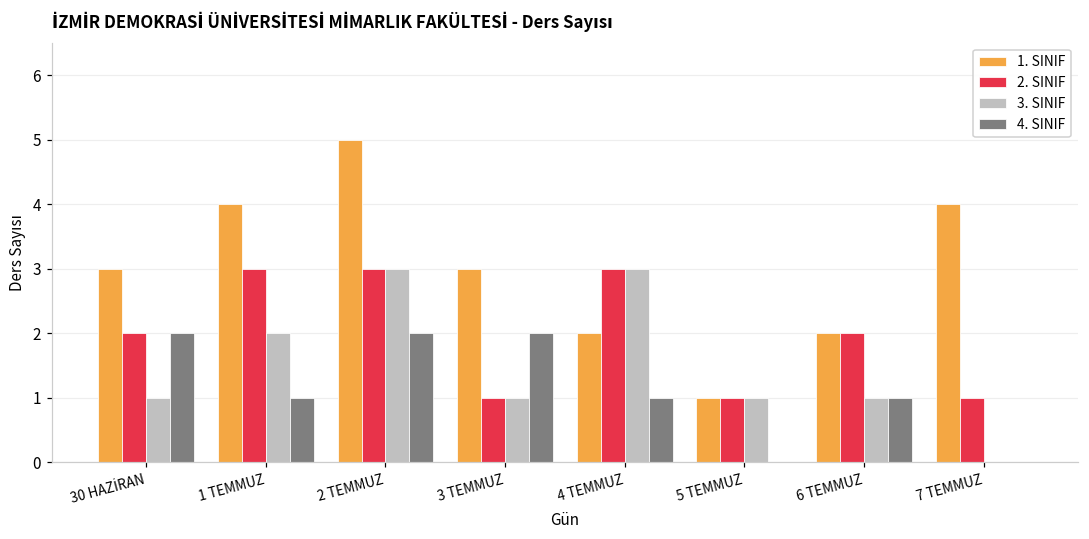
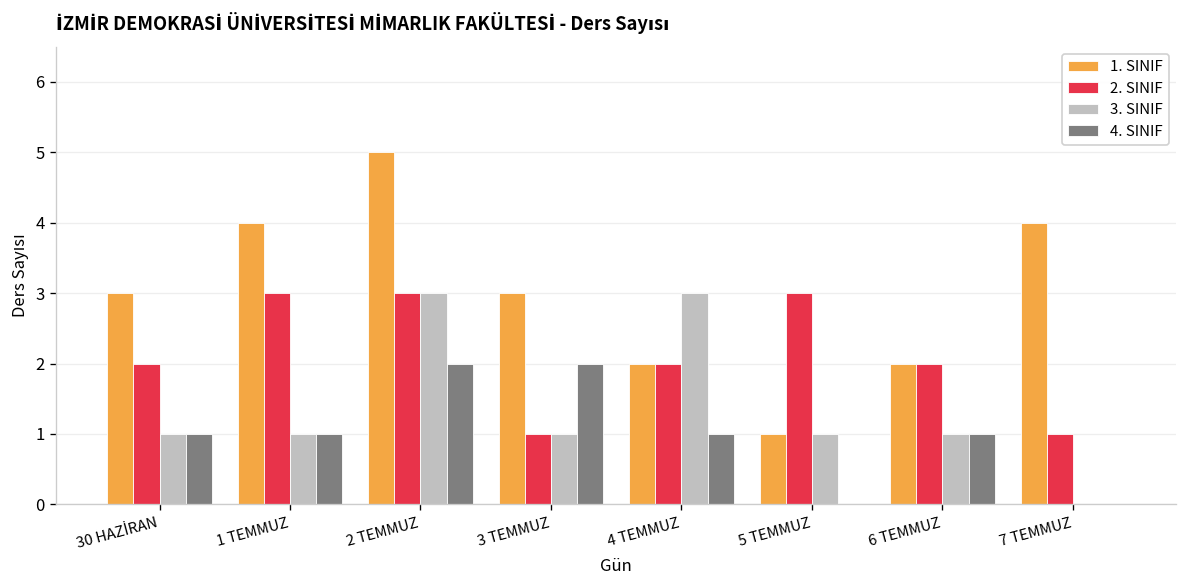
  {
    "1. SINIF": {
      "30 HAZİRAN": 3,
      "1 TEMMUZ": 4,
      "2 TEMMUZ": 5,
      "3 TEMMUZ": 3,
      "4 TEMMUZ": 2,
      "5 TEMMUZ": 1,
      "6 TEMMUZ": 2,
      "7 TEMMUZ": 4
    },
    "2. SINIF": {
      "30 HAZİRAN": 2,
      "1 TEMMUZ": 3,
      "2 TEMMUZ": 3,
      "3 TEMMUZ": 1,
-     "4 TEMMUZ": 3,
-     "5 TEMMUZ": 1,
+     "4 TEMMUZ": 2,
+     "5 TEMMUZ": 3,
      "6 TEMMUZ": 2,
      "7 TEMMUZ": 1
    },
    "3. SINIF": {
      "30 HAZİRAN": 1,
-     "1 TEMMUZ": 2,
+     "1 TEMMUZ": 1,
      "2 TEMMUZ": 3,
      "3 TEMMUZ": 1,
      "4 TEMMUZ": 3,
      "5 TEMMUZ": 1,
      "6 TEMMUZ": 1,
      "7 TEMMUZ": 0
    },
    "4. SINIF": {
-     "30 HAZİRAN": 2,
+     "30 HAZİRAN": 1,
      "1 TEMMUZ": 1,
      "2 TEMMUZ": 2,
      "3 TEMMUZ": 2,
      "4 TEMMUZ": 1,
      "5 TEMMUZ": 0,
      "6 TEMMUZ": 1,
      "7 TEMMUZ": 0
    }
  }
